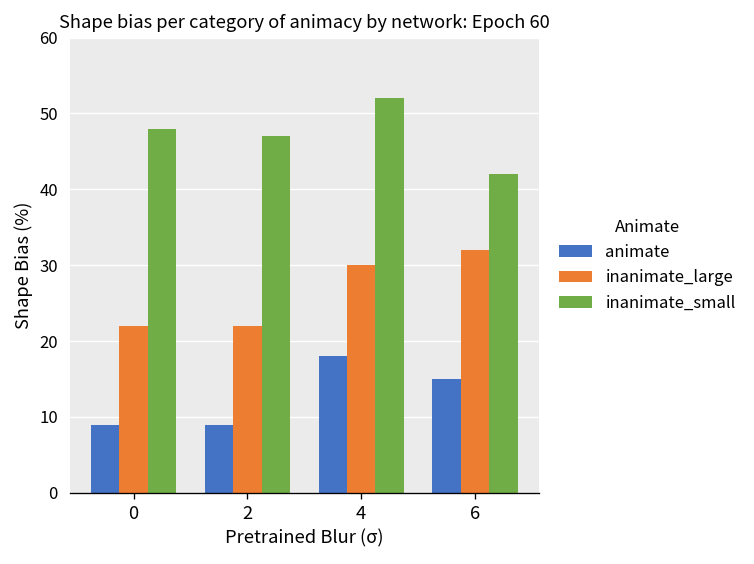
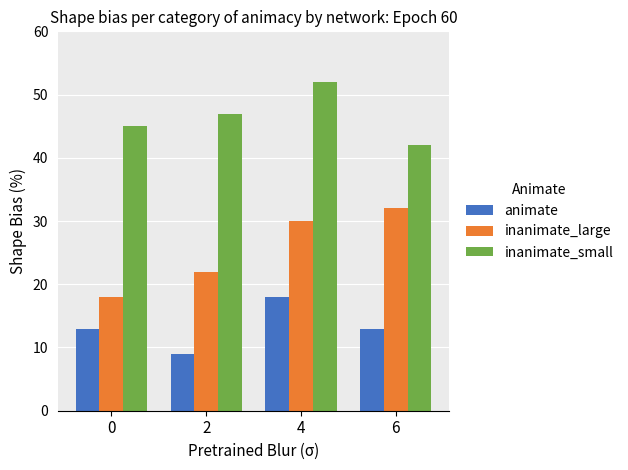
  {
    "animate": {
-     "0": 9,
+     "0": 13,
      "2": 9,
      "4": 18,
-     "6": 15
+     "6": 13
    },
    "inanimate_large": {
-     "0": 22,
+     "0": 18,
      "2": 22,
      "4": 30,
      "6": 32
    },
    "inanimate_small": {
-     "0": 48,
+     "0": 45,
      "2": 47,
      "4": 52,
      "6": 42
    }
  }
